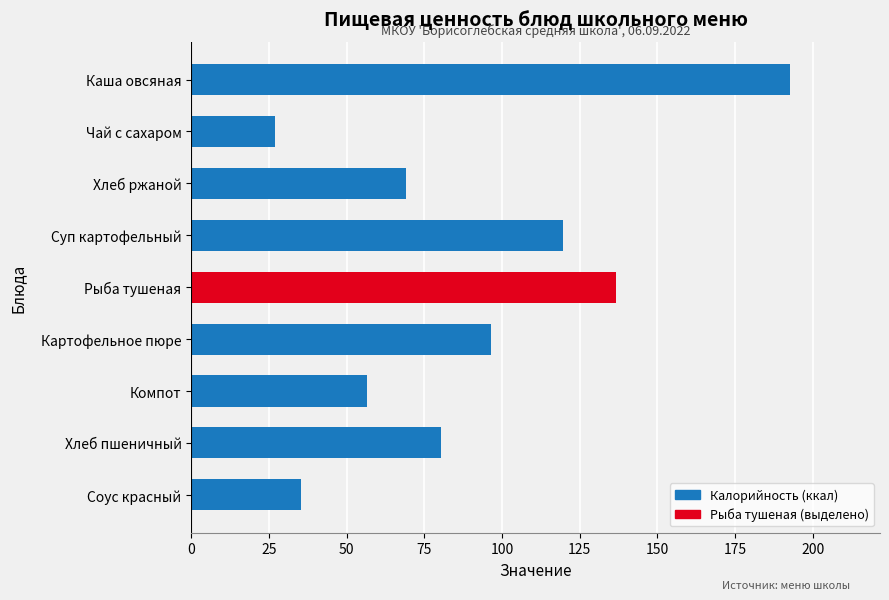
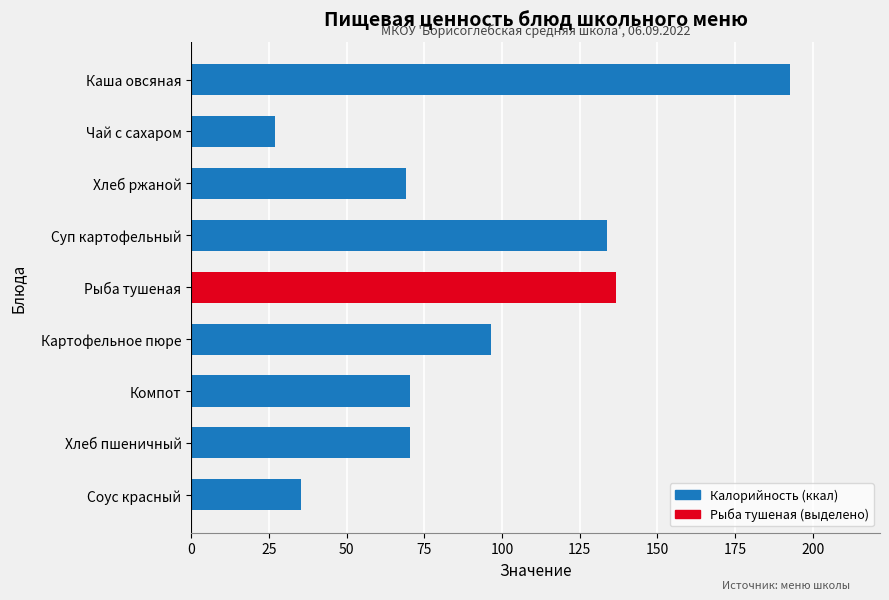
  {
    "Каша овсяная": 193,
    "Чай с сахаром": 27,
    "Хлеб ржаной": 69,
-   "Суп картофельный": 120,
+   "Суп картофельный": 134,
    "Рыба тушеная": 137,
    "Картофельное пюре": 97,
-   "Компот": 57,
-   "Хлеб пшеничный": 80,
+   "Компот": 70,
+   "Хлеб пшеничный": 70,
    "Соус красный": 35
  }
